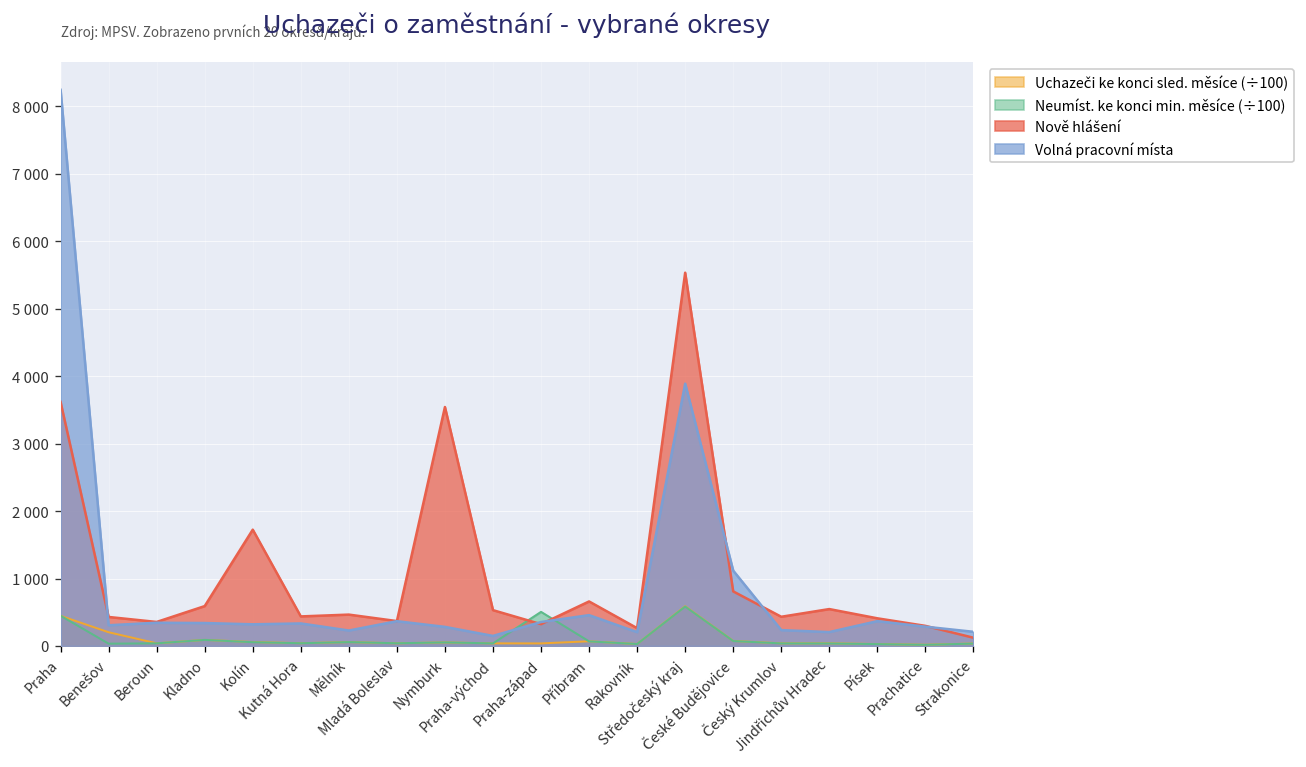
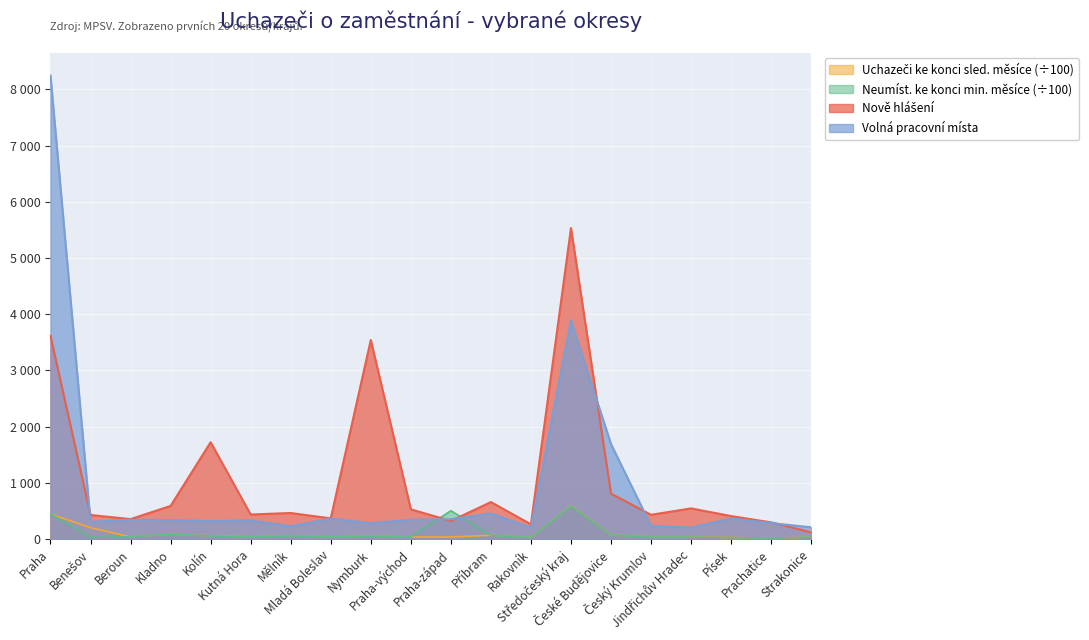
  {
    "Uchazeči ke konci sled. měsíce (÷100)": {
      "Benešov": 200,
      "Praha-západ": 0
    },
    "Neumíst. ke konci min. měsíce (÷100)": {
      "Benešov": 0,
      "Praha-západ": 500
    },
    "Nově hlášení": {
      "Praha": 3600,
      "Benešov": 400,
      "Kladno": 600,
      "Kolín": 1700,
      "Kutná Hora": 400,
      "Mělník": 500,
      "Nymburk": 3500,
      "Praha-východ": 500,
      "Příbram": 700,
      "Rakovník": 300,
      "Středočeský kraj": 5500,
      "České Budějovice": 800,
      "Český Krumlov": 400,
      "Jindřichův Hradec": 500,
      "Strakonice": 100
    },
    "Volná pracovní místa": {
      "Praha": 8200,
      "Benešov": 300,
      "Kladno": 300,
      "Kolín": 300,
      "Kutná Hora": 300,
      "Mělník": 200,
      "Nymburk": 300,
-     "Praha-východ": 100,
+     "Praha-východ": 300,
      "Příbram": 500,
      "Rakovník": 200,
      "Středočeský kraj": 3900,
-     "České Budějovice": 1100,
+     "České Budějovice": 1700,
      "Český Krumlov": 200,
      "Jindřichův Hradec": 200,
      "Strakonice": 200
    }
  }
